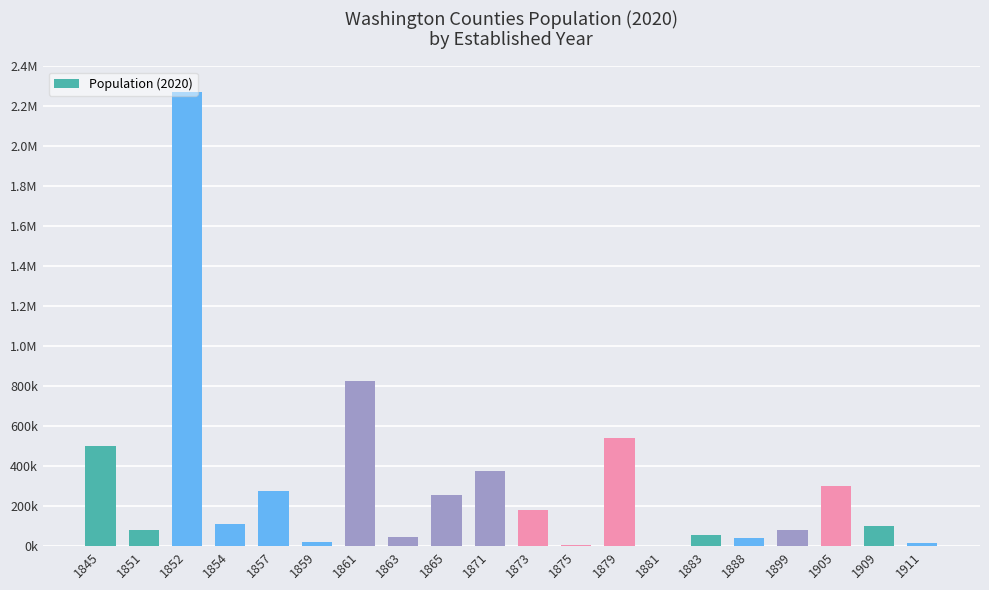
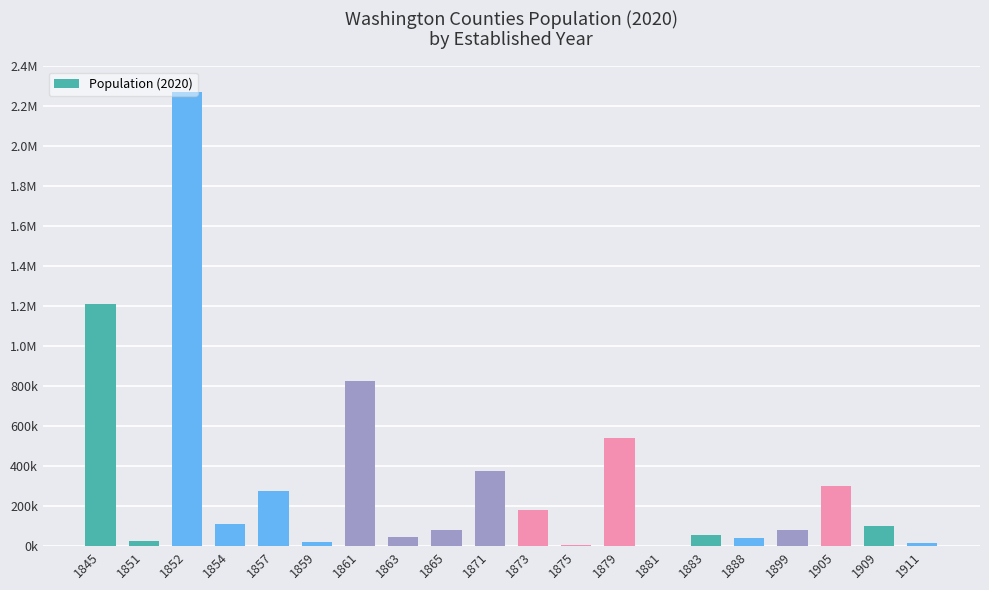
  {
-   "1845": 500000,
-   "1851": 80000,
+   "1845": 1210000,
+   "1851": 20000,
    "1854": 110000,
    "1857": 280000,
    "1859": 20000,
    "1861": 830000,
    "1863": 50000,
-   "1865": 260000,
+   "1865": 80000,
    "1871": 380000,
    "1873": 180000,
    "1879": 540000,
    "1883": 50000,
    "1888": 40000,
    "1899": 80000,
    "1905": 300000,
    "1909": 100000,
    "1911": 10000
  }
